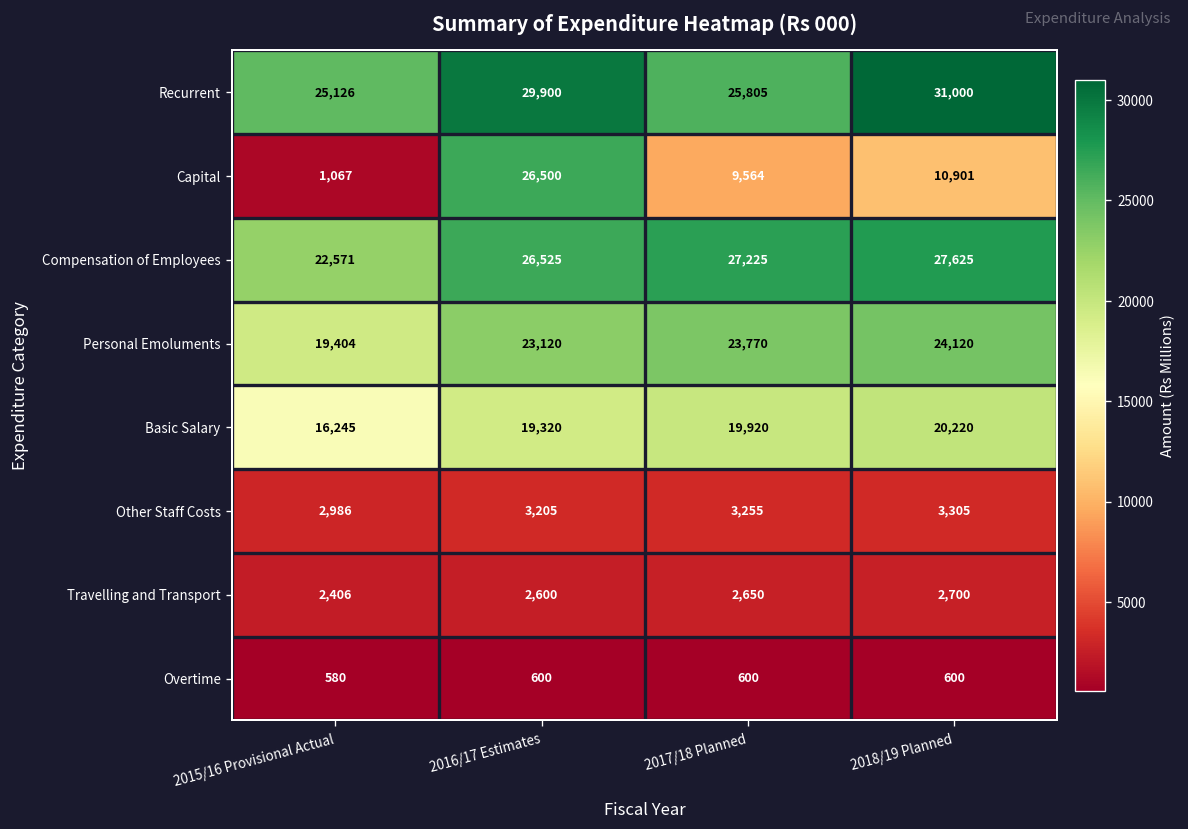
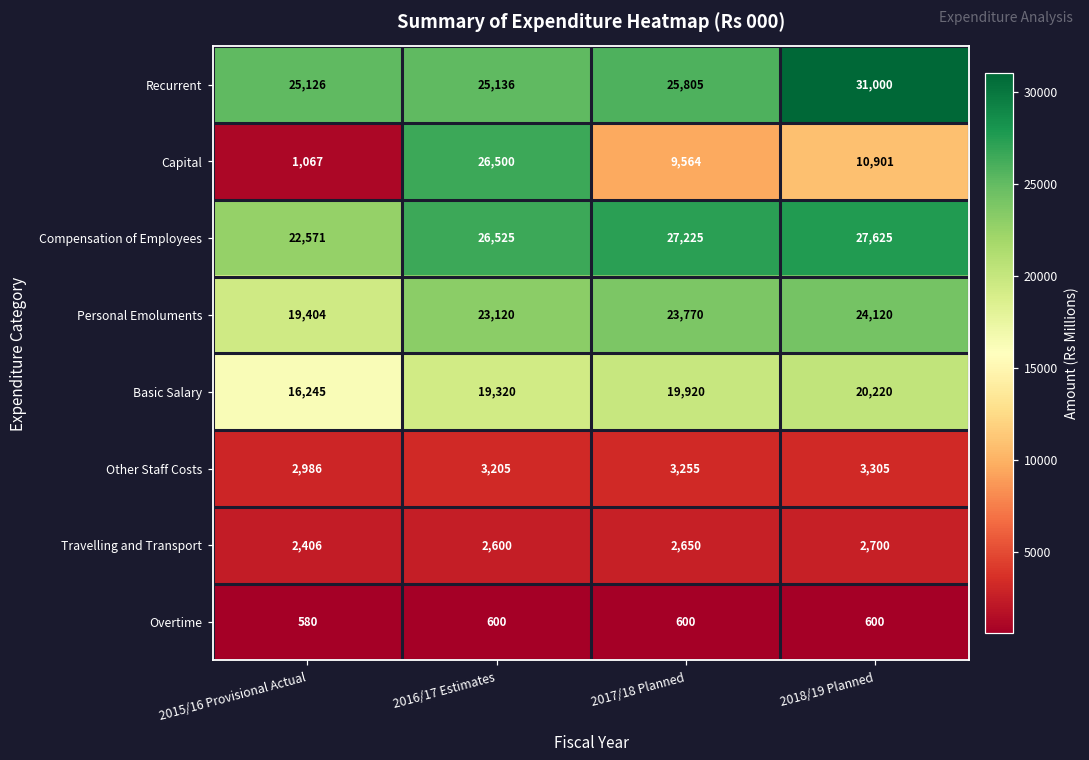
  {
    "Recurrent": {
      "2015/16 Provisional Actual": "25,126",
-     "2016/17 Estimates": "29,900",
+     "2016/17 Estimates": "25,136",
      "2017/18 Planned": "25,805",
      "2018/19 Planned": "31,000"
    },
    "Capital": {
      "2015/16 Provisional Actual": "1,067",
      "2016/17 Estimates": "26,500",
      "2017/18 Planned": "9,564",
      "2018/19 Planned": "10,901"
    },
    "Compensation of Employees": {
      "2015/16 Provisional Actual": "22,571",
      "2016/17 Estimates": "26,525",
      "2017/18 Planned": "27,225",
      "2018/19 Planned": "27,625"
    },
    "Personal Emoluments": {
      "2015/16 Provisional Actual": "19,404",
      "2016/17 Estimates": "23,120",
      "2017/18 Planned": "23,770",
      "2018/19 Planned": "24,120"
    },
    "Basic Salary": {
      "2015/16 Provisional Actual": "16,245",
      "2016/17 Estimates": "19,320",
      "2017/18 Planned": "19,920",
      "2018/19 Planned": "20,220"
    },
    "Other Staff Costs": {
      "2015/16 Provisional Actual": "2,986",
      "2016/17 Estimates": "3,205",
      "2017/18 Planned": "3,255",
      "2018/19 Planned": "3,305"
    },
    "Travelling and Transport": {
      "2015/16 Provisional Actual": "2,406",
      "2016/17 Estimates": "2,600",
      "2017/18 Planned": "2,650",
      "2018/19 Planned": "2,700"
    },
    "Overtime": {
      "2015/16 Provisional Actual": "580",
      "2016/17 Estimates": "600",
      "2017/18 Planned": "600",
      "2018/19 Planned": "600"
    }
  }
